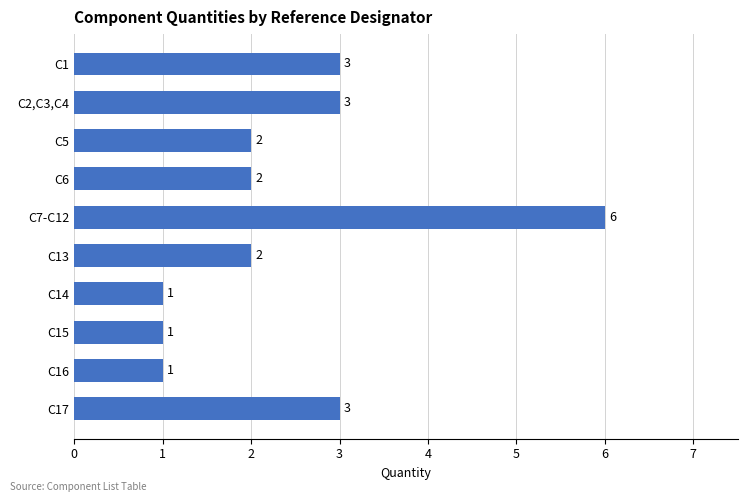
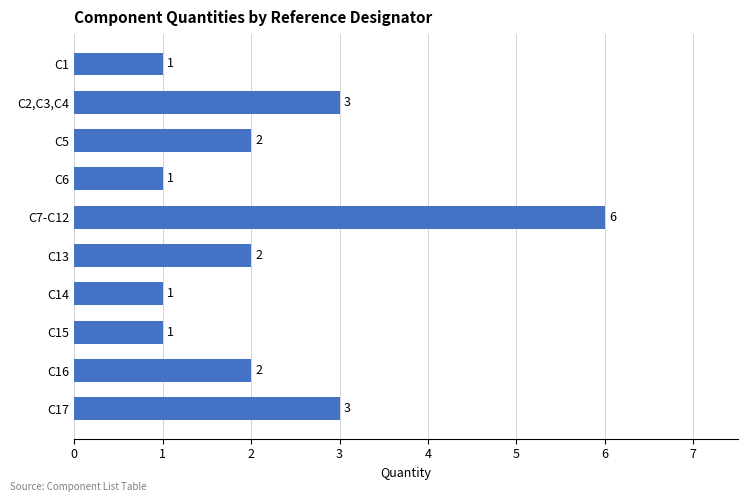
  {
-   "C1": 3,
+   "C1": 1,
    "C2,C3,C4": 3,
    "C5": 2,
-   "C6": 2,
+   "C6": 1,
    "C7-C12": 6,
    "C13": 2,
    "C14": 1,
    "C15": 1,
-   "C16": 1,
+   "C16": 2,
    "C17": 3
  }
